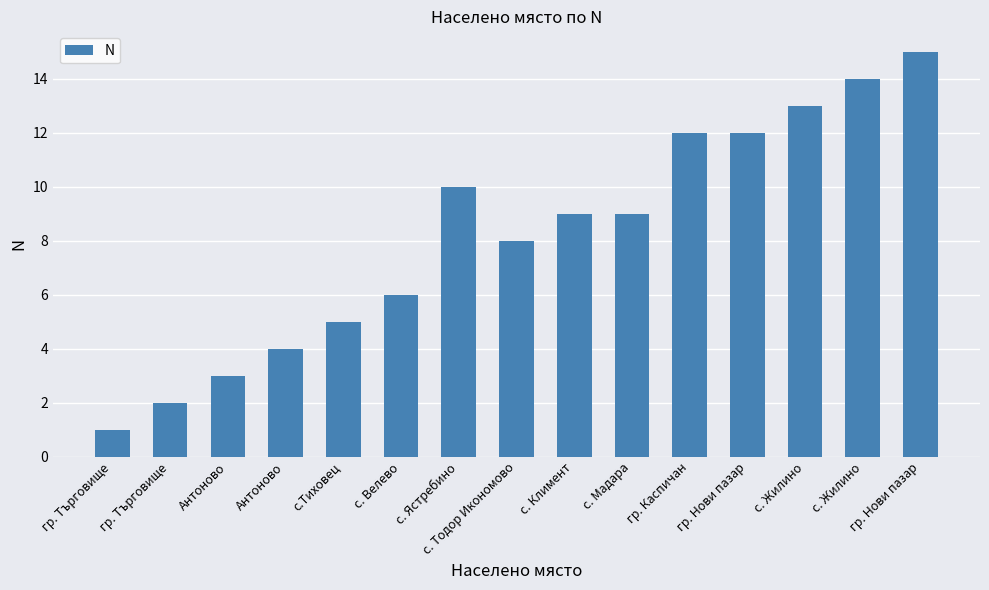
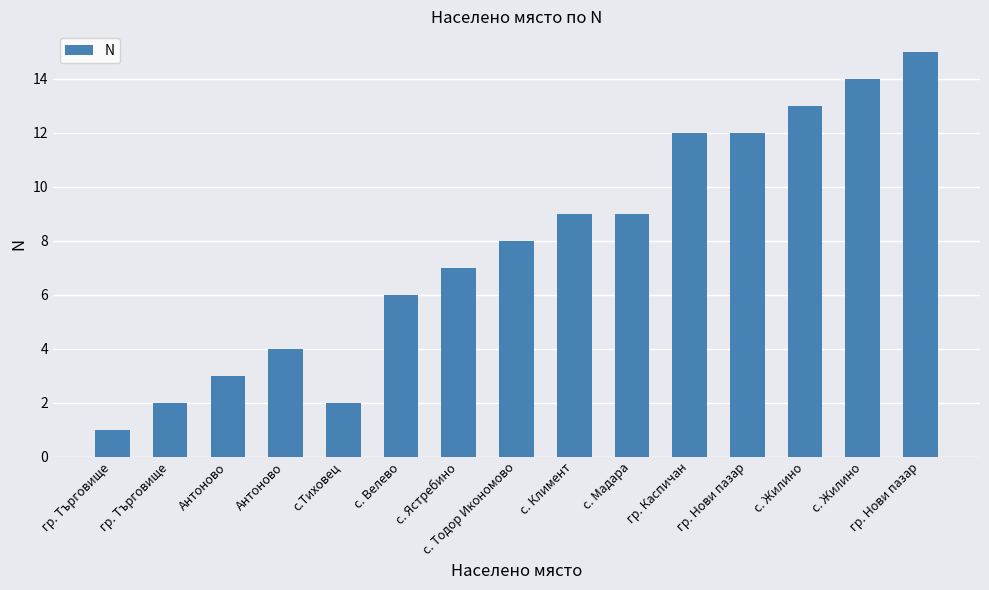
  {
-   "с.Тиховец": 5,
+   "с.Тиховец": 2,
    "с. Велево": 6,
-   "с. Ястребино": 10,
+   "с. Ястребино": 7,
    "с. Тодор Икономово": 8,
    "с. Климент": 9,
    "с. Мадара": 9,
    "гр. Каспичан": 12
  }
